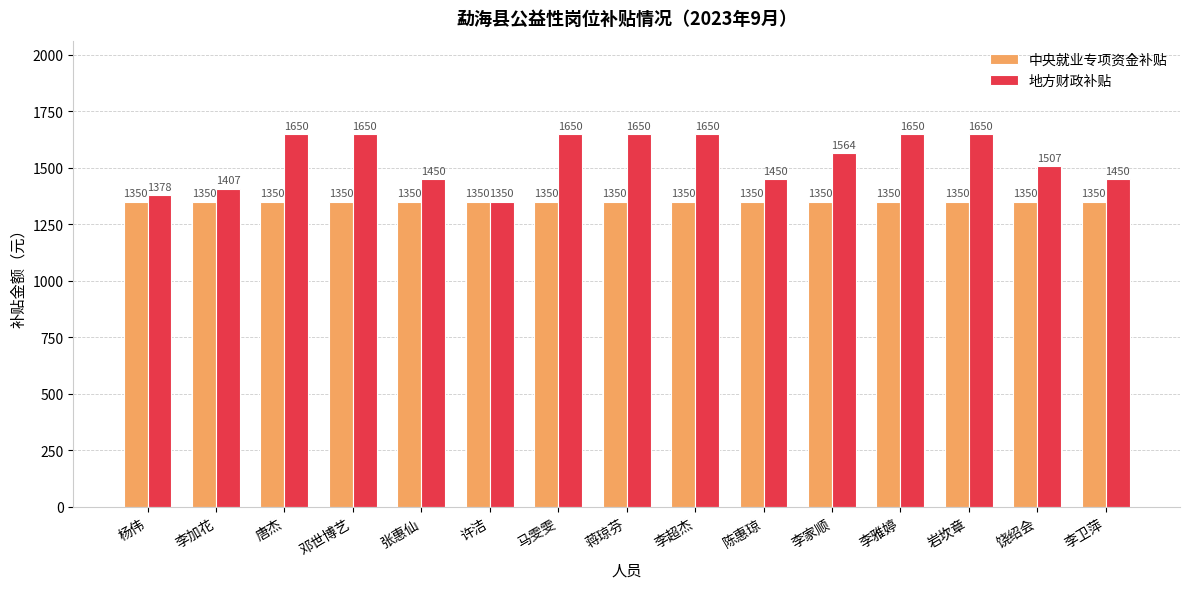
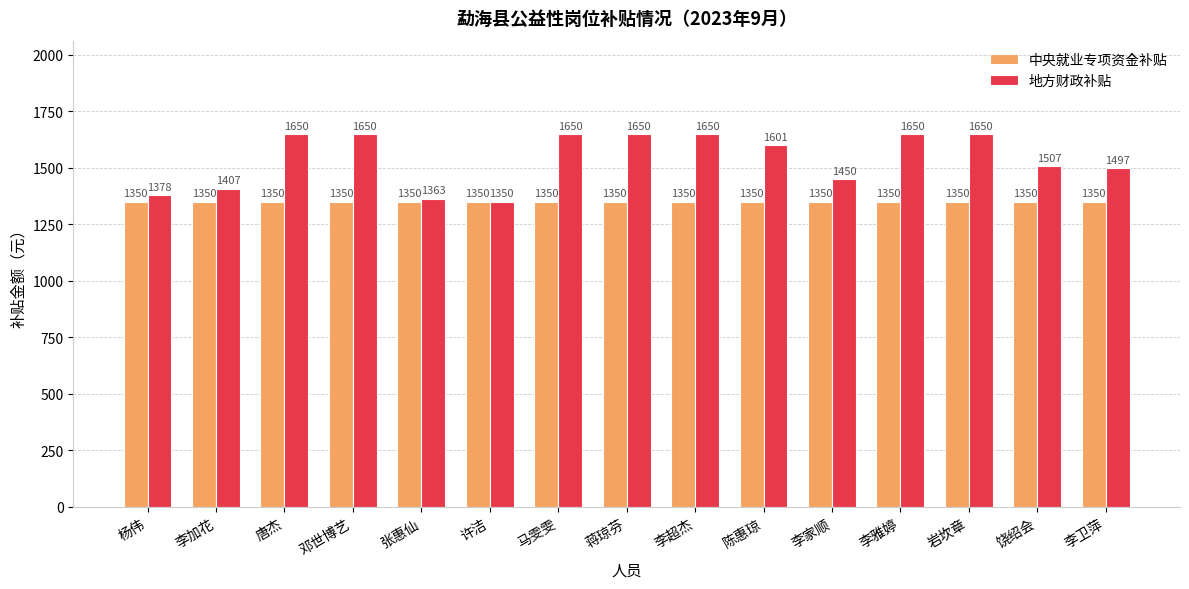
  {
    "中央就业专项资金补贴": {
      "杨伟": 1350,
      "李加花": 1350,
      "唐杰": 1350,
      "邓世博艺": 1350,
      "张惠仙": 1350,
      "许洁": 1350,
      "马雯雯": 1350,
      "蒋琼芬": 1350,
      "李超杰": 1350,
      "陈惠琼": 1350,
      "李家顺": 1350,
      "李雅婷": 1350,
      "岩坎章": 1350,
      "饶绍会": 1350,
      "李卫萍": 1350
    },
    "地方财政补贴": {
      "杨伟": 1378,
      "李加花": 1407,
      "唐杰": 1650,
      "邓世博艺": 1650,
-     "张惠仙": 1450,
+     "张惠仙": 1363,
      "许洁": 1350,
      "马雯雯": 1650,
      "蒋琼芬": 1650,
      "李超杰": 1650,
-     "陈惠琼": 1450,
-     "李家顺": 1564,
+     "陈惠琼": 1601,
+     "李家顺": 1450,
      "李雅婷": 1650,
      "岩坎章": 1650,
      "饶绍会": 1507,
-     "李卫萍": 1450
+     "李卫萍": 1497
    }
  }
